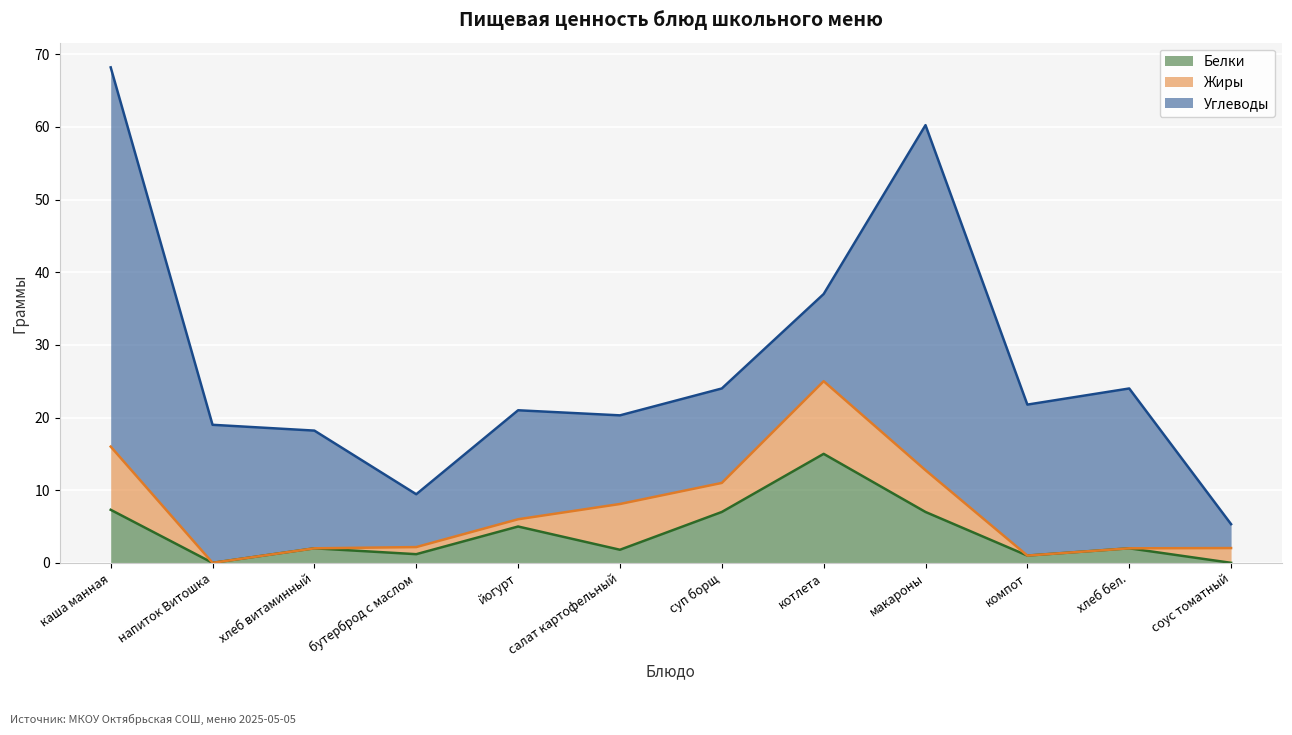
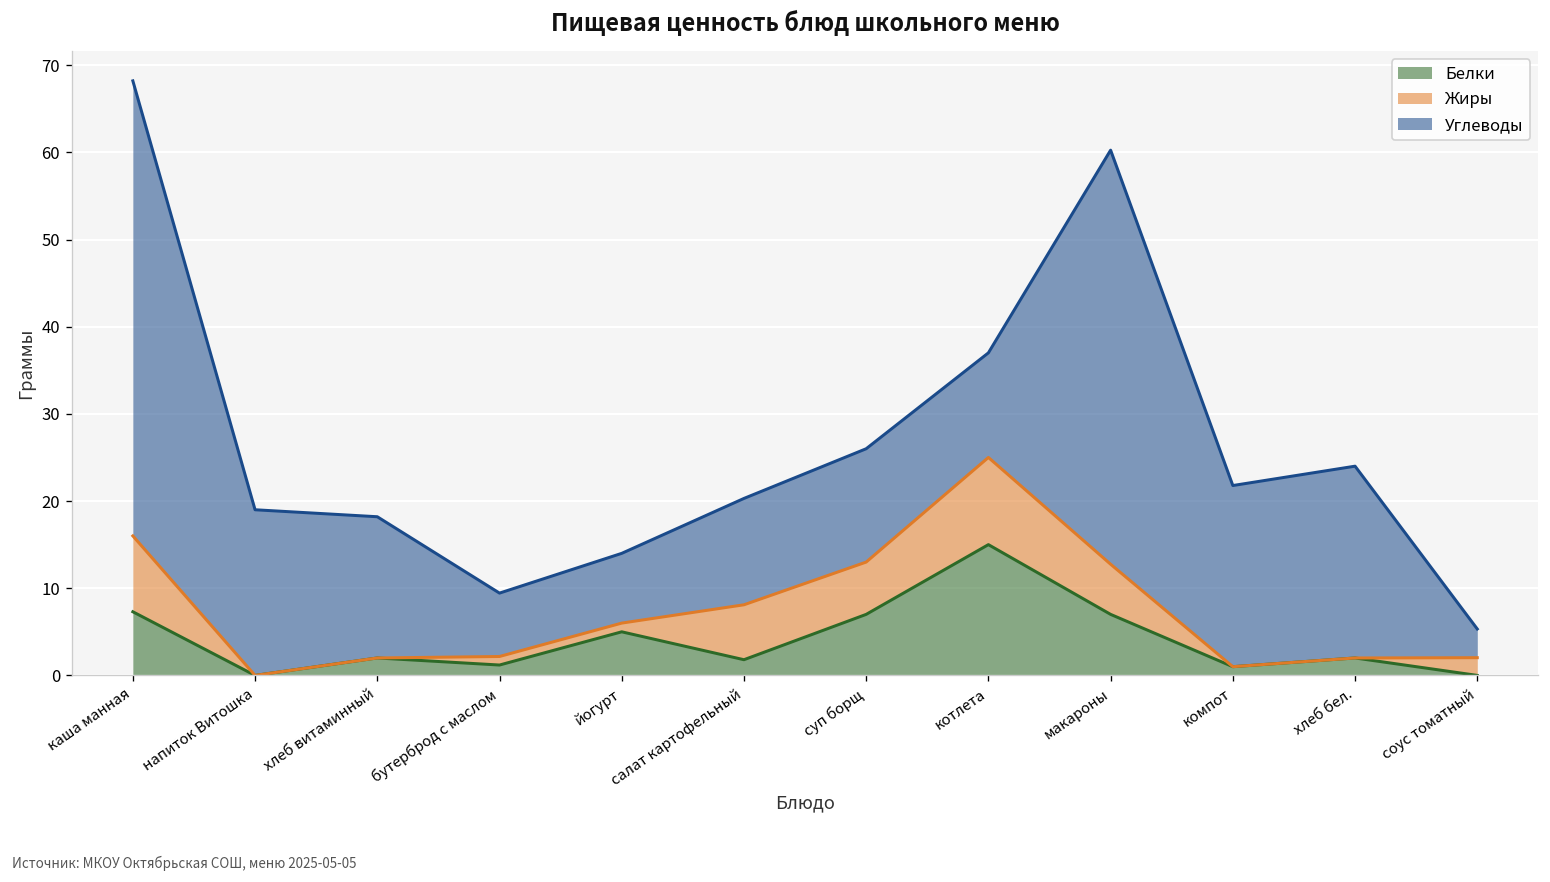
  {
    "Белки": {
      "каша манная": 7,
      "бутерброд с маслом": 1,
      "йогурт": 5,
      "салат картофельный": 2,
      "суп борщ": 7,
      "котлета": 15,
      "макароны": 7,
      "соус томатный": 0
    },
    "Жиры": {
      "каша манная": 9,
      "бутерброд с маслом": 1,
      "йогурт": 1,
      "салат картофельный": 6,
-     "суп борщ": 4,
+     "суп борщ": 6,
      "котлета": 10,
      "макароны": 6,
      "соус томатный": 2
    },
    "Углеводы": {
      "каша манная": 52,
      "напиток Витошка": 19,
      "хлеб витаминный": 16,
      "бутерброд с маслом": 7,
-     "йогурт": 15,
+     "йогурт": 8,
      "салат картофельный": 12,
      "суп борщ": 13,
      "котлета": 12,
      "макароны": 48,
      "компот": 21,
      "хлеб бел.": 22,
      "соус томатный": 3
    }
  }
